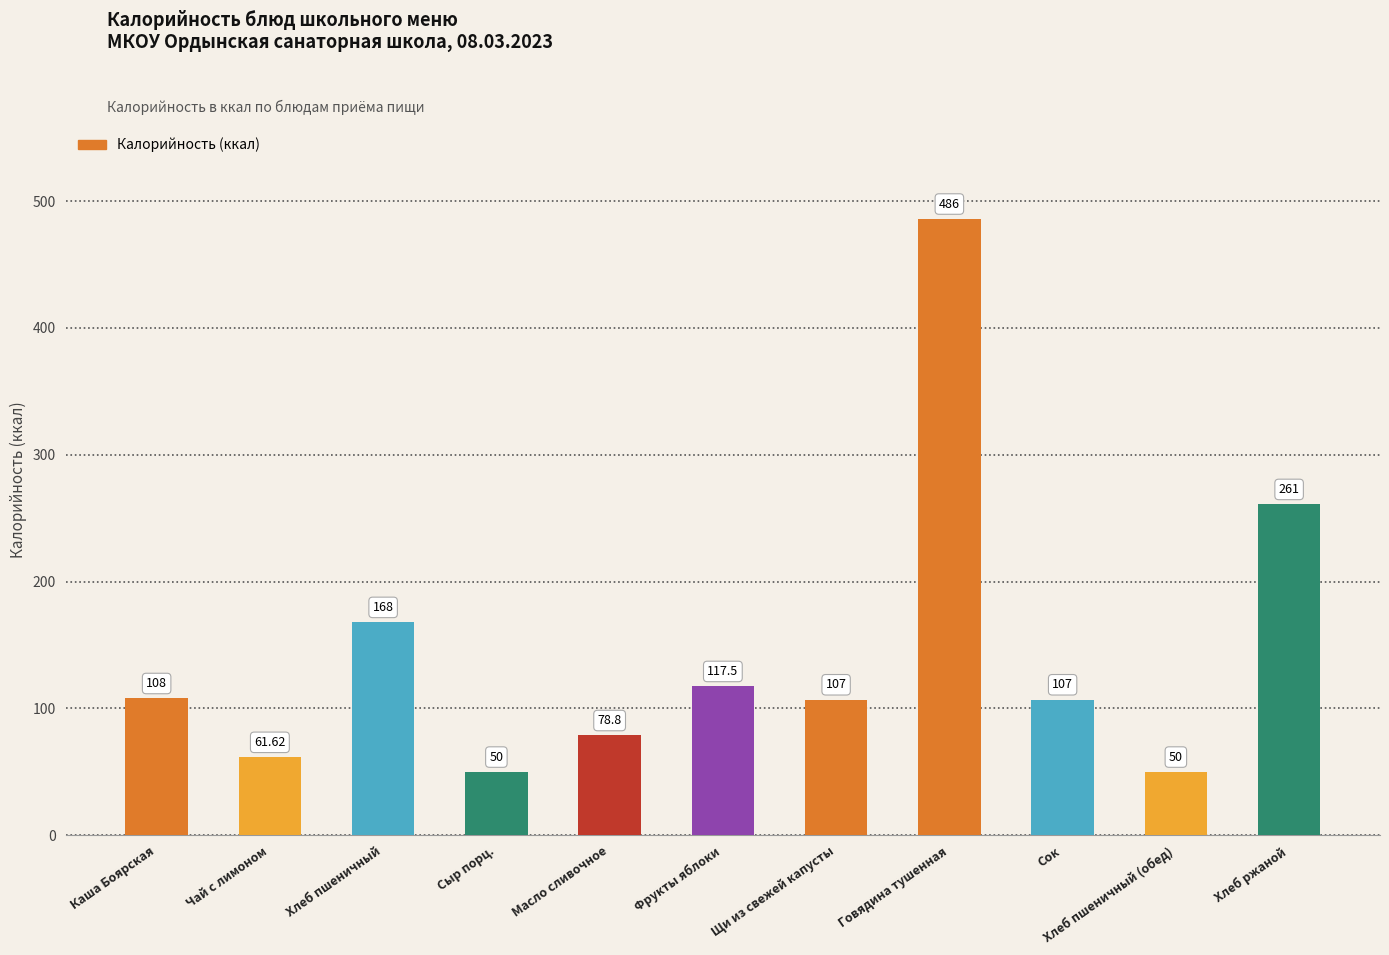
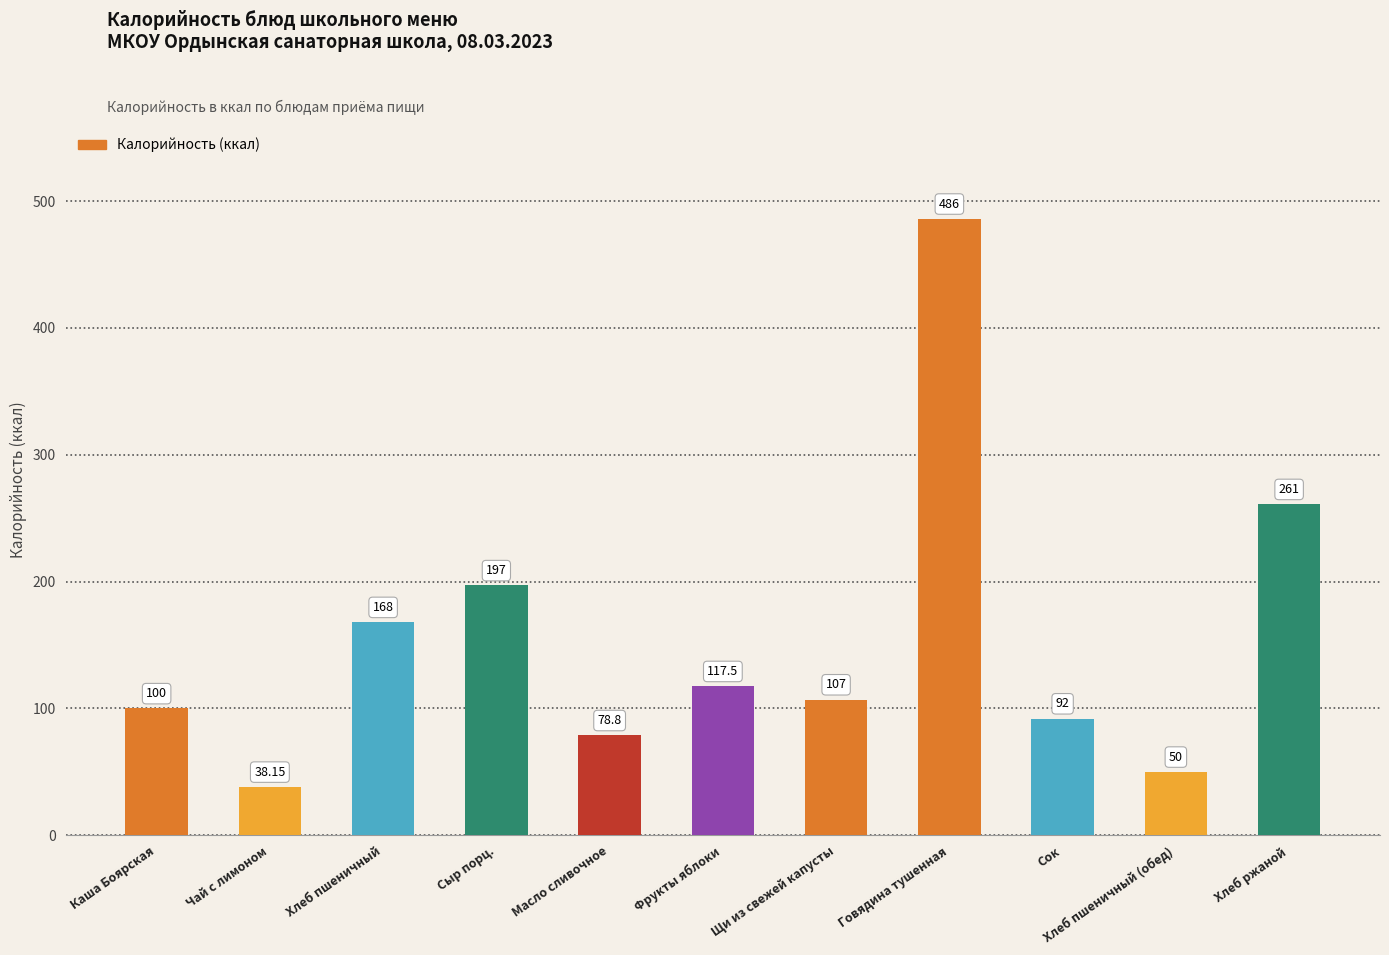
  {
-   "Каша Боярская": 108,
-   "Чай с лимоном": 61.62,
-   "Сыр порц.": 50,
-   "Сок": 107
+   "Каша Боярская": 100,
+   "Чай с лимоном": 38.15,
+   "Сыр порц.": 197,
+   "Сок": 92
  }
